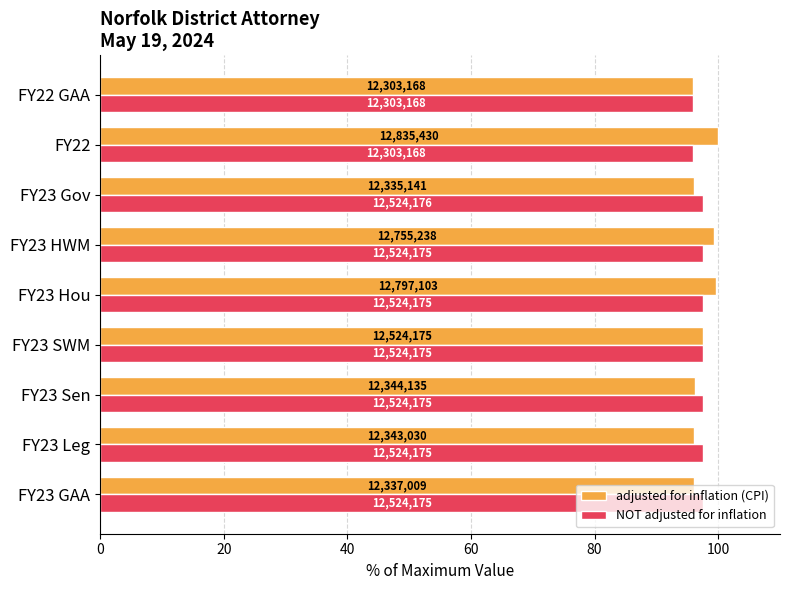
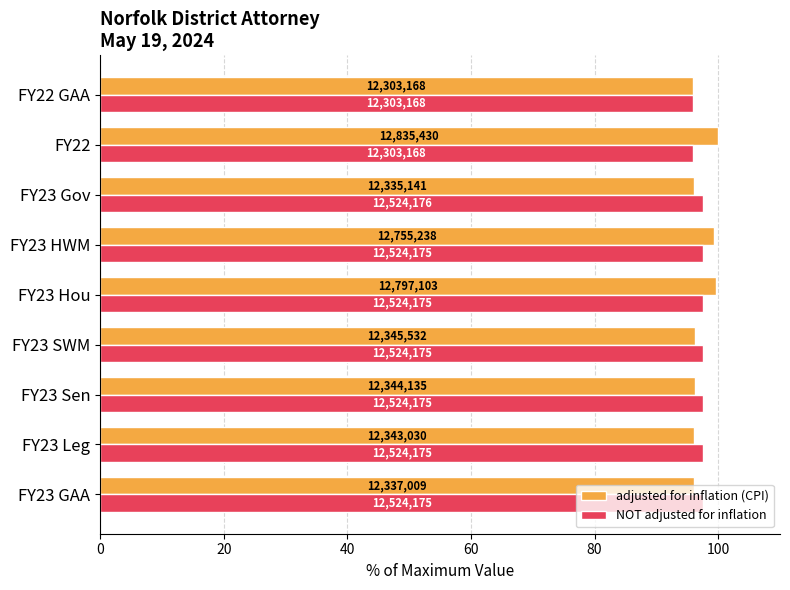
  {
    "adjusted for inflation (CPI)": {
-     "FY23 SWM": "12,524,175"
+     "FY23 SWM": "12,345,532"
    }
  }
